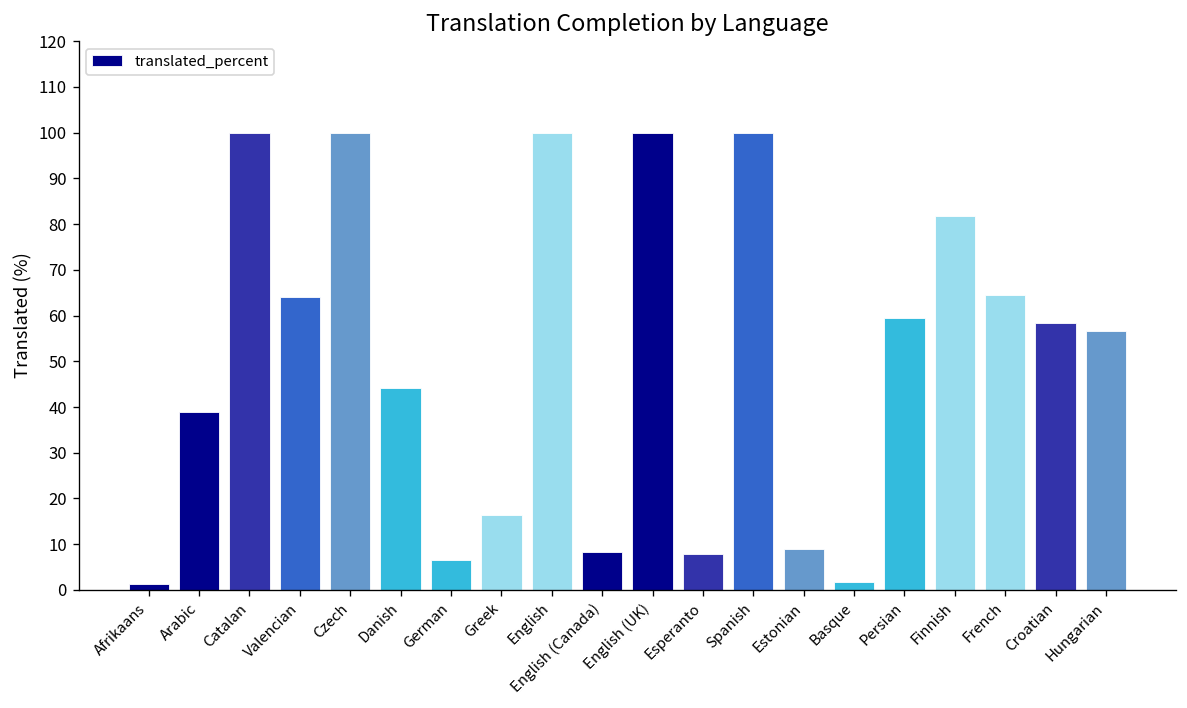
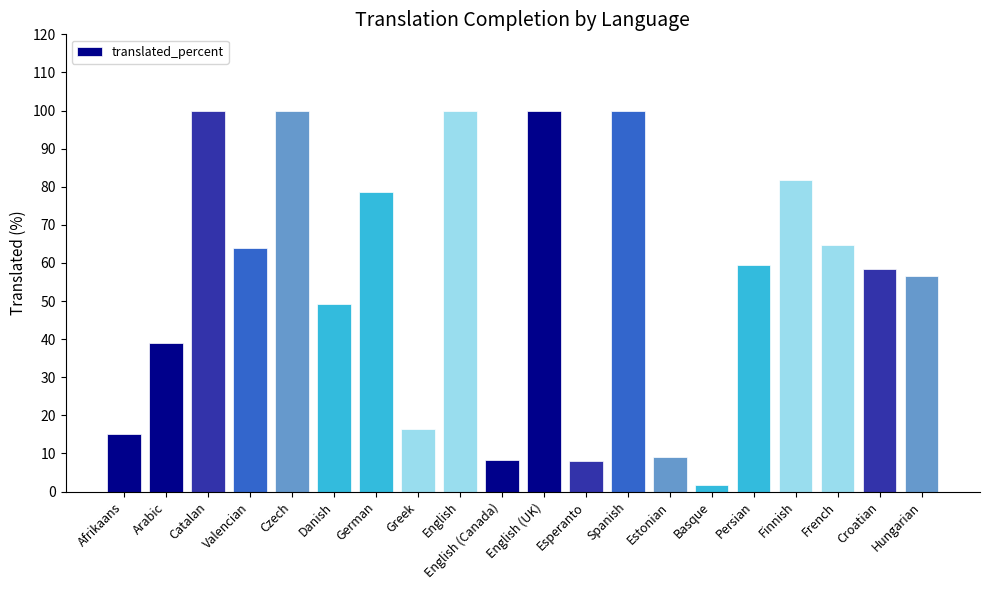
  {
-   "Afrikaans": 1,
+   "Afrikaans": 15,
    "Arabic": 39,
    "Catalan": 100,
    "Valencian": 64,
    "Czech": 100,
-   "Danish": 44,
-   "German": 7,
+   "Danish": 49,
+   "German": 79,
    "Greek": 16,
    "English": 100,
    "English (Canada)": 8,
    "English (UK)": 100,
    "Esperanto": 8,
    "Spanish": 100,
    "Estonian": 9,
    "Basque": 2,
    "Persian": 59,
    "Finnish": 82,
    "French": 65,
    "Croatian": 58,
    "Hungarian": 57
  }
